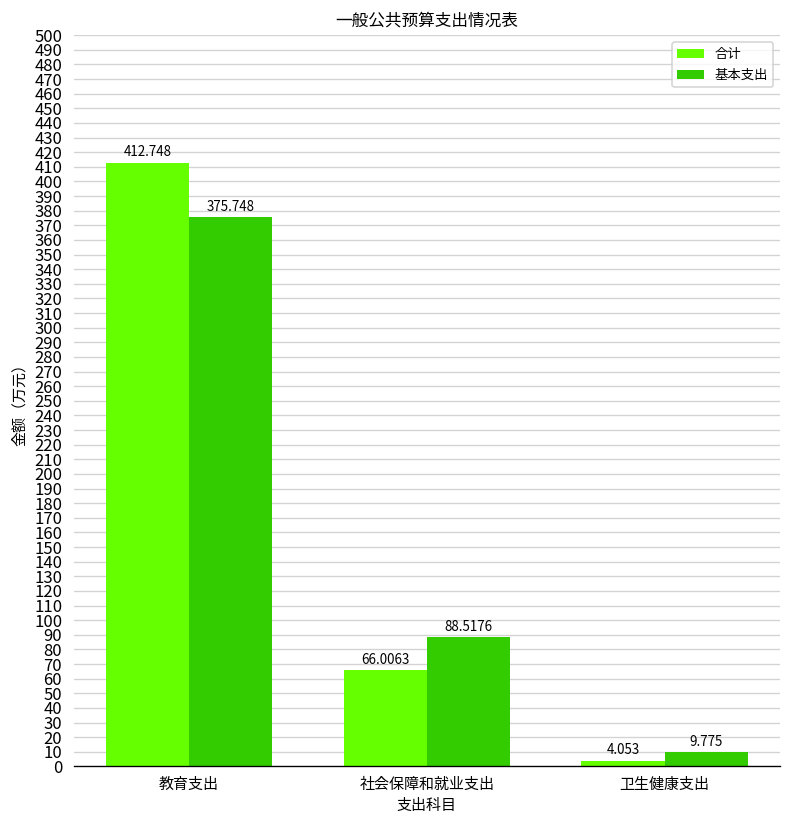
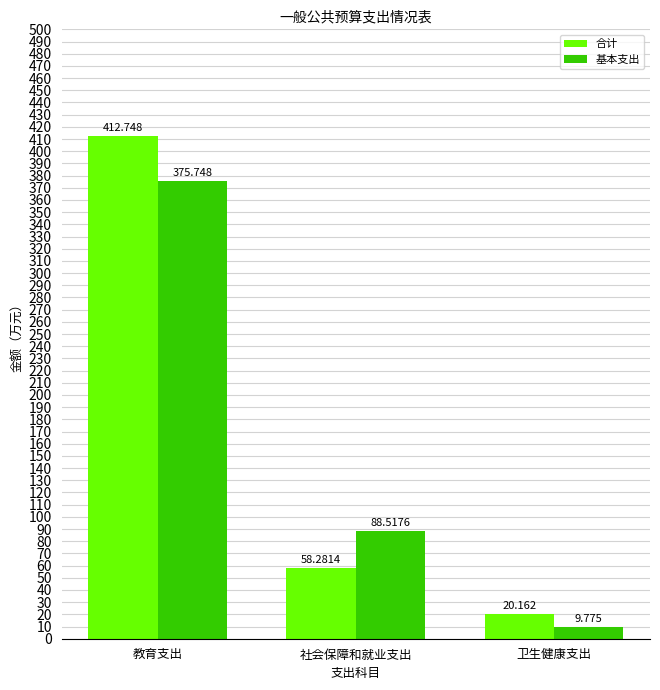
  {
    "合计": {
      "教育支出": 412.748,
-     "社会保障和就业支出": 66.0063,
-     "卫生健康支出": 4.053
+     "社会保障和就业支出": 58.2814,
+     "卫生健康支出": 20.162
    },
    "基本支出": {
      "教育支出": 375.748,
      "社会保障和就业支出": 88.5176,
      "卫生健康支出": 9.775
    }
  }
